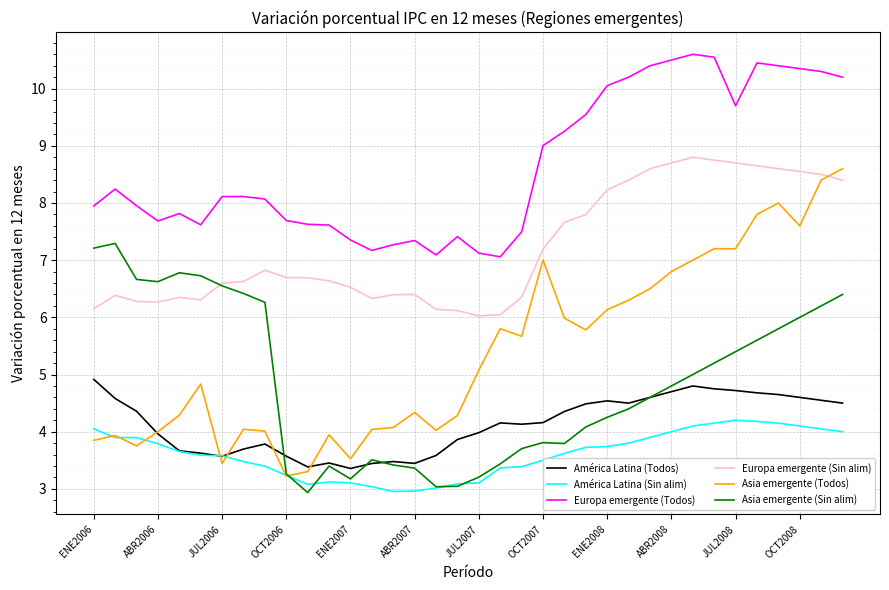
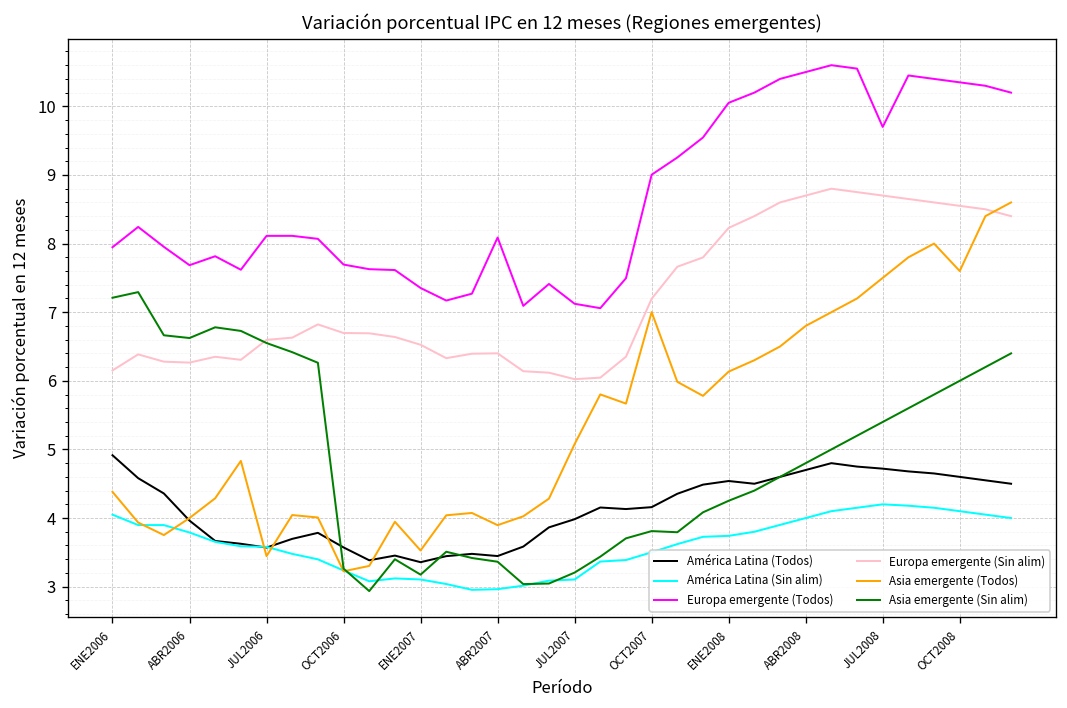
  {
    "América Latina (Todos)": {
      "ENE2006": 4.9,
      "OCT2006": 3.6,
      "ENE2007": 3.4,
      "ABR2007": 3.4,
      "JUL2007": 4.0,
      "OCT2007": 4.2,
      "ENE2008": 4.5,
      "ABR2008": 4.7,
      "JUL2008": 4.7,
      "OCT2008": 4.6
    },
    "América Latina (Sin alim)": {
      "ENE2006": 4.0,
      "ABR2006": 3.8,
      "ENE2007": 3.1,
      "ABR2007": 3.0,
      "JUL2007": 3.1,
      "ENE2008": 3.7,
      "ABR2008": 4.0,
      "JUL2008": 4.2,
      "OCT2008": 4.1
    },
    "Europa emergente (Todos)": {
      "ENE2006": 7.9,
      "ABR2006": 7.7,
      "JUL2006": 8.1,
      "OCT2006": 7.7,
      "ENE2007": 7.4,
-     "ABR2007": 7.3,
+     "ABR2007": 8.1,
      "JUL2007": 7.1,
      "OCT2007": 9.0,
      "ENE2008": 10.1,
      "ABR2008": 10.5,
      "JUL2008": 9.7,
      "OCT2008": 10.4
    },
    "Europa emergente (Sin alim)": {
      "ENE2006": 6.2,
      "ABR2006": 6.3,
      "JUL2006": 6.6,
      "OCT2006": 6.7,
      "ENE2007": 6.5,
      "ABR2007": 6.4,
      "JUL2007": 6.0,
      "OCT2007": 7.2,
      "ENE2008": 8.2,
      "ABR2008": 8.7,
      "JUL2008": 8.7,
      "OCT2008": 8.6
    },
    "Asia emergente (Todos)": {
-     "ENE2006": 3.8,
+     "ENE2006": 4.4,
      "JUL2006": 3.4,
      "ENE2007": 3.5,
-     "ABR2007": 4.3,
+     "ABR2007": 3.9,
      "JUL2007": 5.1,
      "OCT2007": 7.0,
      "ENE2008": 6.1,
      "ABR2008": 6.8,
-     "JUL2008": 7.2,
+     "JUL2008": 7.5,
      "OCT2008": 7.6
    },
    "Asia emergente (Sin alim)": {
      "ENE2006": 7.2,
      "ABR2006": 6.6,
      "JUL2006": 6.6,
      "ENE2007": 3.2,
      "ABR2007": 3.4,
      "JUL2007": 3.2,
      "OCT2007": 3.8,
      "ENE2008": 4.3,
      "ABR2008": 4.8,
      "JUL2008": 5.4,
      "OCT2008": 6.0
    }
  }
